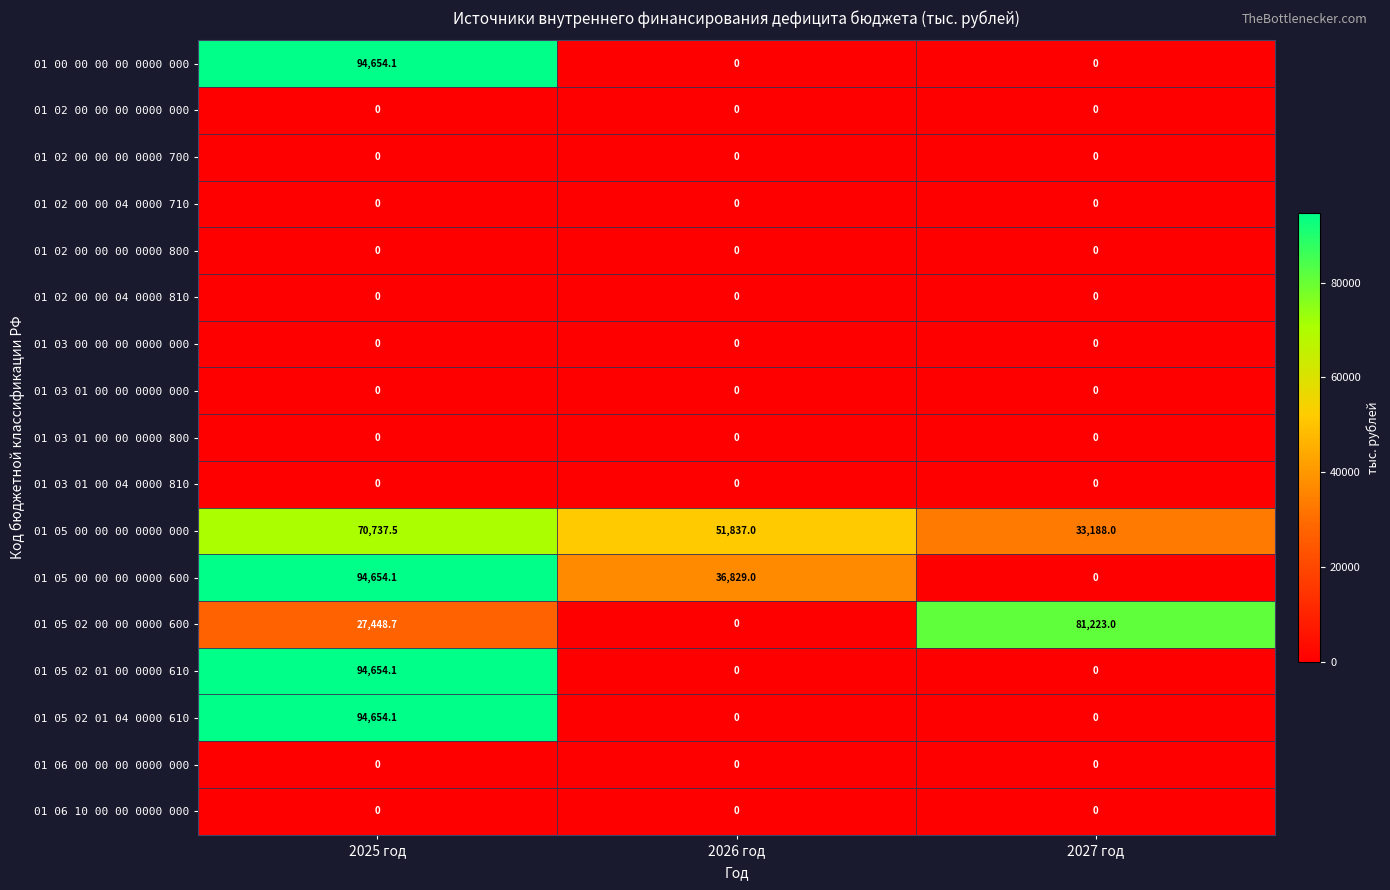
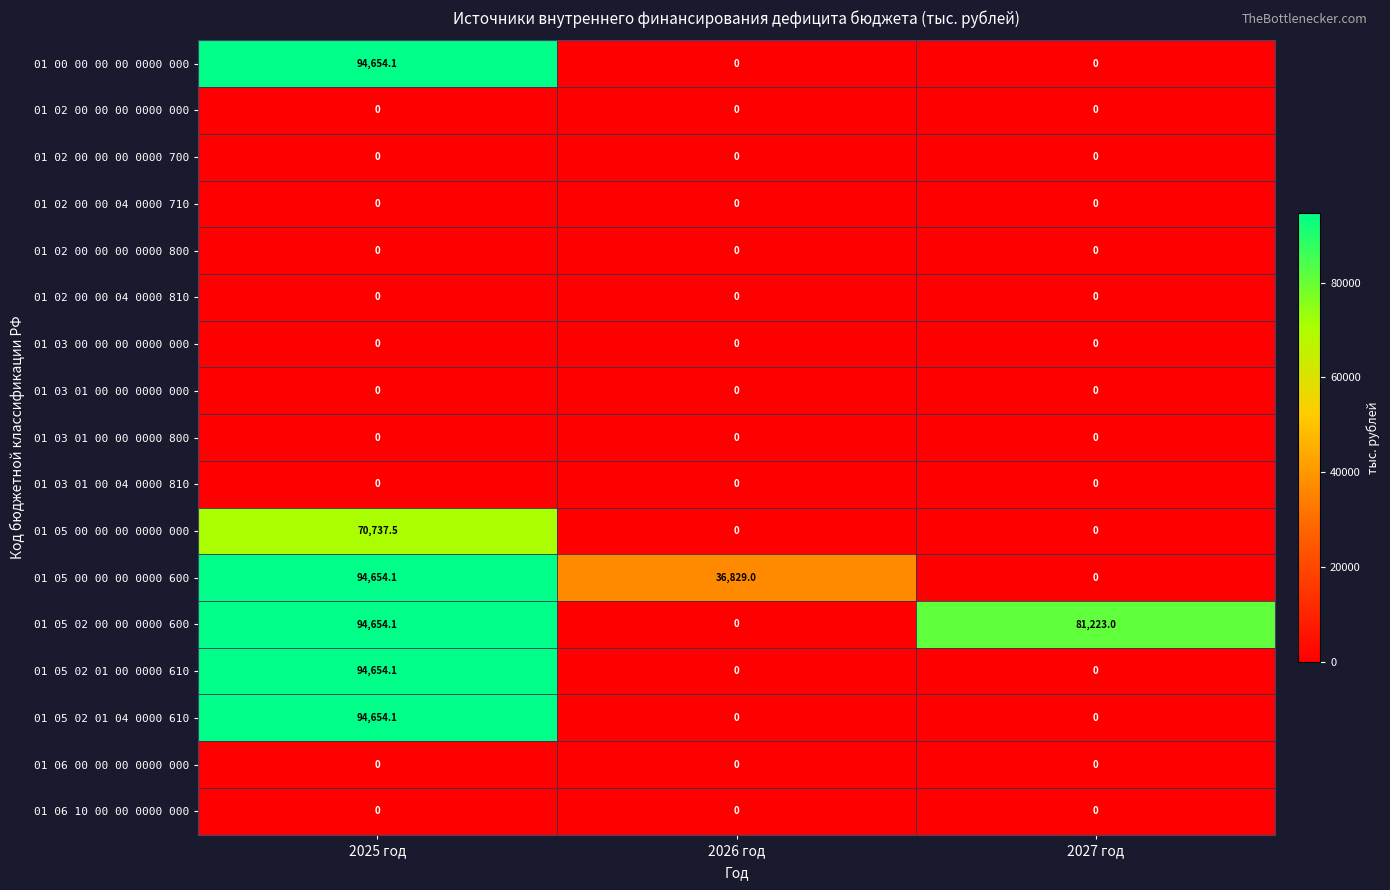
  {
    "01 00 00 00 00 0000 000": {
      "2025 год": "94,654.1",
      "2026 год": "0",
      "2027 год": "0"
    },
    "01 02 00 00 00 0000 000": {
      "2025 год": "0",
      "2026 год": "0",
      "2027 год": "0"
    },
    "01 02 00 00 00 0000 700": {
      "2025 год": "0",
      "2026 год": "0",
      "2027 год": "0"
    },
    "01 02 00 00 04 0000 710": {
      "2025 год": "0",
      "2026 год": "0",
      "2027 год": "0"
    },
    "01 02 00 00 00 0000 800": {
      "2025 год": "0",
      "2026 год": "0",
      "2027 год": "0"
    },
    "01 02 00 00 04 0000 810": {
      "2025 год": "0",
      "2026 год": "0",
      "2027 год": "0"
    },
    "01 03 00 00 00 0000 000": {
      "2025 год": "0",
      "2026 год": "0",
      "2027 год": "0"
    },
    "01 03 01 00 00 0000 000": {
      "2025 год": "0",
      "2026 год": "0",
      "2027 год": "0"
    },
    "01 03 01 00 00 0000 800": {
      "2025 год": "0",
      "2026 год": "0",
      "2027 год": "0"
    },
    "01 03 01 00 04 0000 810": {
      "2025 год": "0",
      "2026 год": "0",
      "2027 год": "0"
    },
    "01 05 00 00 00 0000 000": {
      "2025 год": "70,737.5",
-     "2026 год": "51,837.0",
-     "2027 год": "33,188.0"
+     "2026 год": "0",
+     "2027 год": "0"
    },
    "01 05 00 00 00 0000 600": {
      "2025 год": "94,654.1",
      "2026 год": "36,829.0",
      "2027 год": "0"
    },
    "01 05 02 00 00 0000 600": {
-     "2025 год": "27,448.7",
+     "2025 год": "94,654.1",
      "2026 год": "0",
      "2027 год": "81,223.0"
    },
    "01 05 02 01 00 0000 610": {
      "2025 год": "94,654.1",
      "2026 год": "0",
      "2027 год": "0"
    },
    "01 05 02 01 04 0000 610": {
      "2025 год": "94,654.1",
      "2026 год": "0",
      "2027 год": "0"
    },
    "01 06 00 00 00 0000 000": {
      "2025 год": "0",
      "2026 год": "0",
      "2027 год": "0"
    },
    "01 06 10 00 00 0000 000": {
      "2025 год": "0",
      "2026 год": "0",
      "2027 год": "0"
    }
  }
